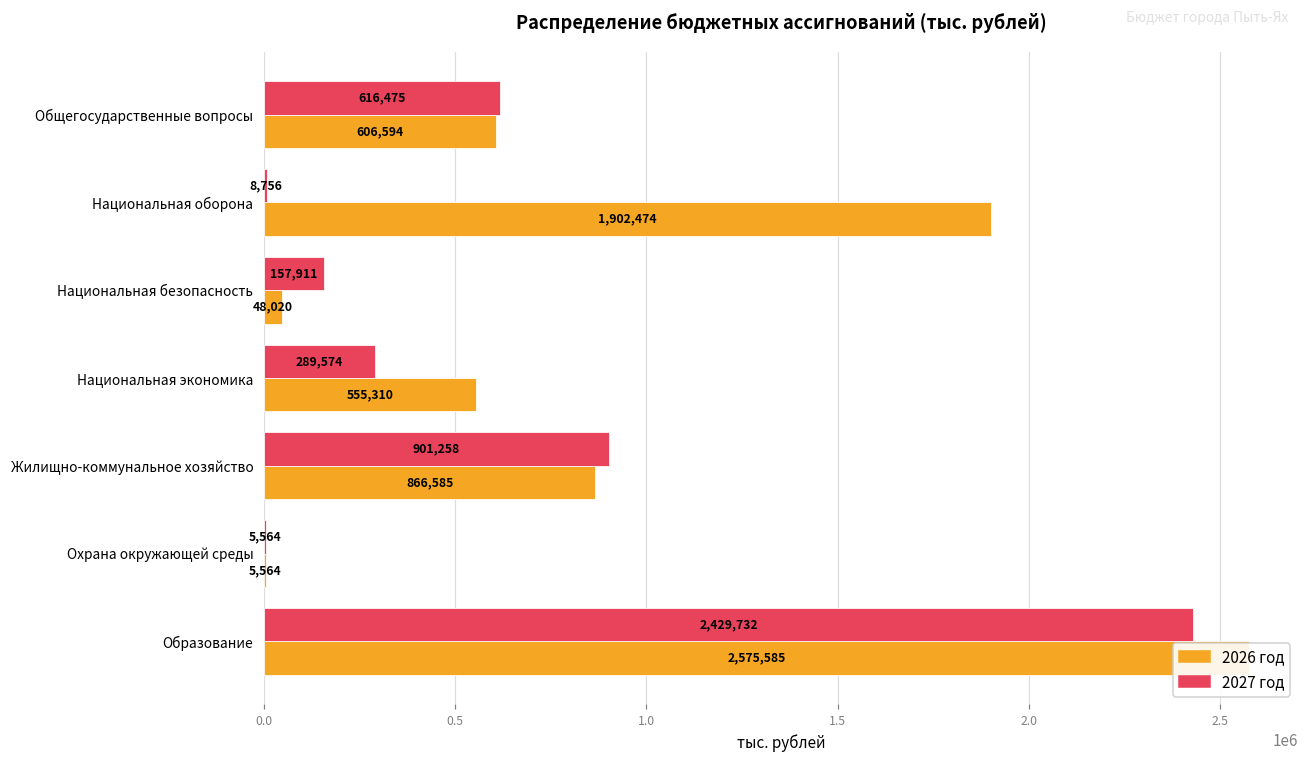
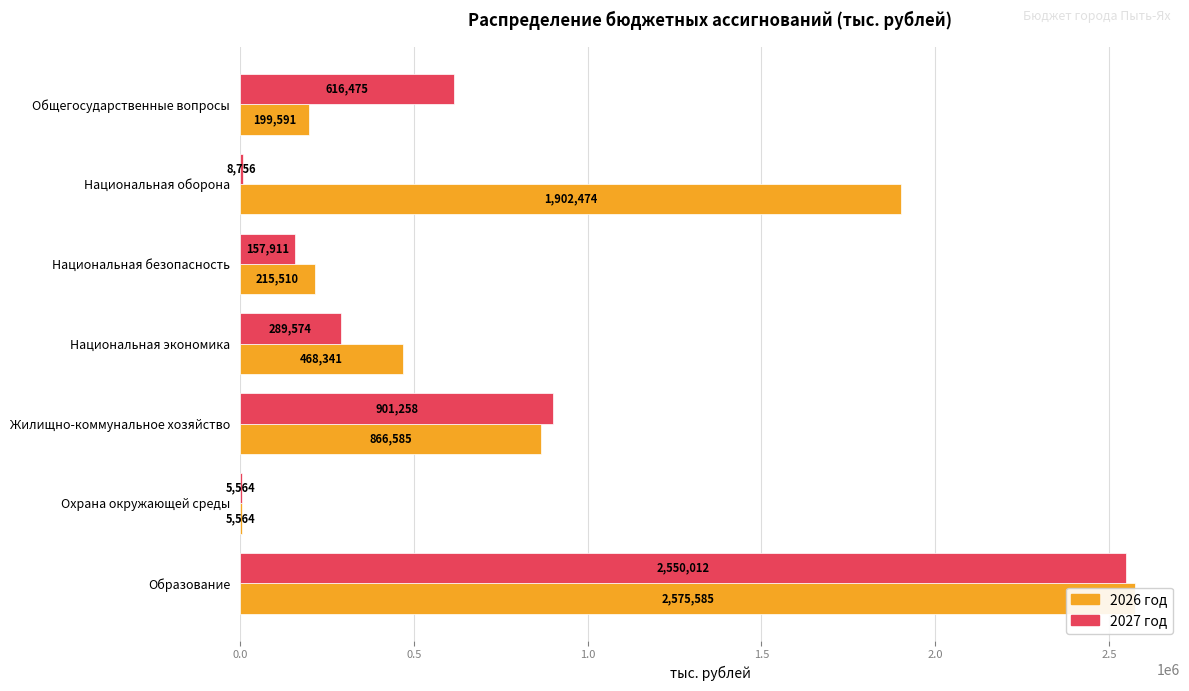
  {
    "2026 год": {
-     "Общегосударственные вопросы": "606,594",
+     "Общегосударственные вопросы": "199,591",
      "Национальная оборона": "1,902,474",
-     "Национальная безопасность": "48,020",
-     "Национальная экономика": "555,310",
+     "Национальная безопасность": "215,510",
+     "Национальная экономика": "468,341",
      "Жилищно-коммунальное хозяйство": "866,585",
      "Охрана окружающей среды": "5,564"
    },
    "2027 год": {
      "Общегосударственные вопросы": "616,475",
      "Национальная оборона": "8,756",
      "Национальная безопасность": "157,911",
      "Национальная экономика": "289,574",
      "Жилищно-коммунальное хозяйство": "901,258",
      "Охрана окружающей среды": "5,564",
-     "Образование": "2,429,732"
+     "Образование": "2,550,012"
    }
  }
